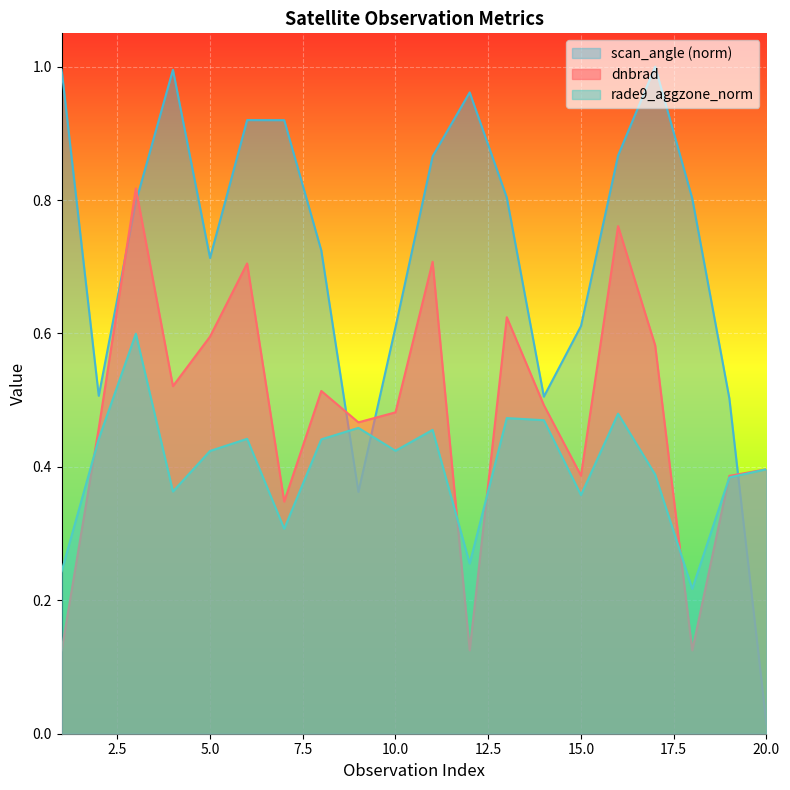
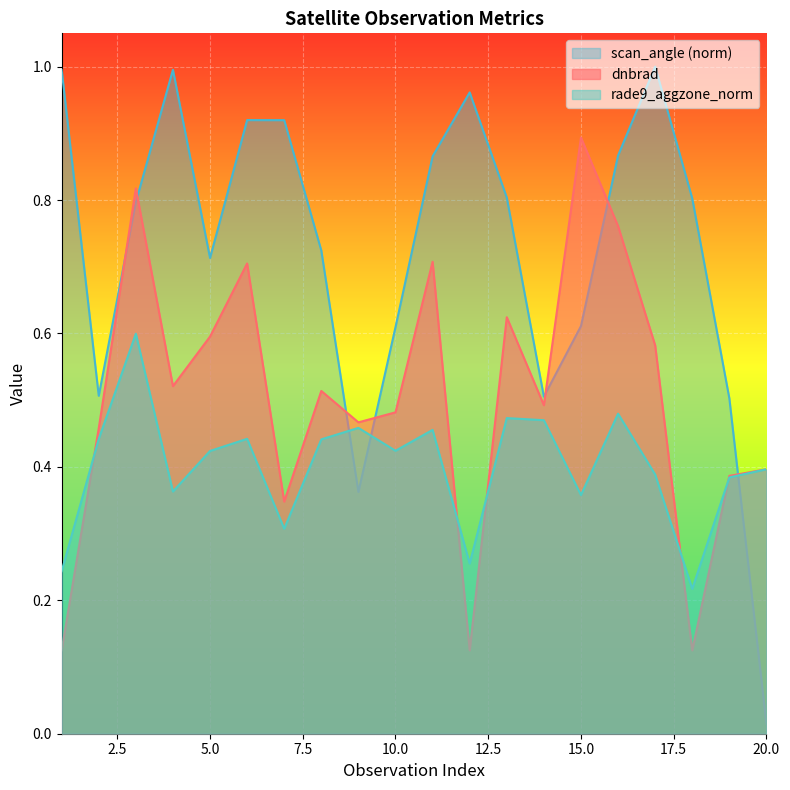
  {
    "dnbrad": {
      "5.0": 0.60,
      "10.0": 0.48,
-     "15.0": 0.39
+     "15.0": 0.89
    }
  }
